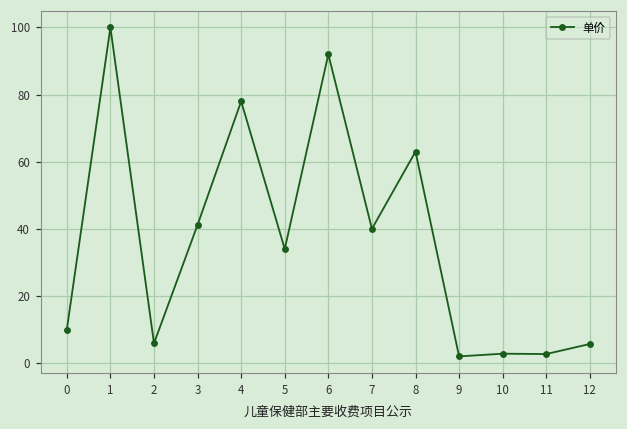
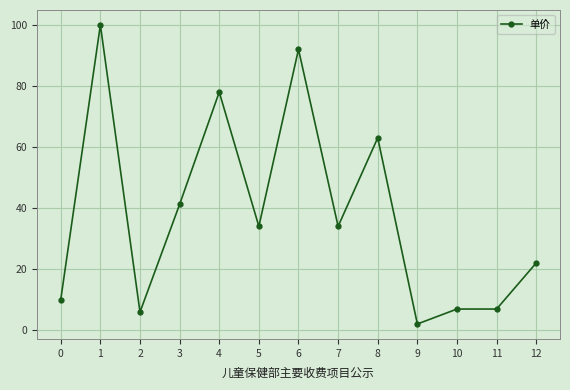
  {
    "0": 10,
    "1": 100,
    "2": 6,
    "3": 41,
    "4": 78,
    "5": 34,
    "6": 92,
-   "7": 40,
+   "7": 34,
    "8": 63,
    "9": 2,
-   "10": 3,
-   "11": 3,
-   "12": 6
+   "10": 7,
+   "11": 7,
+   "12": 22
  }
